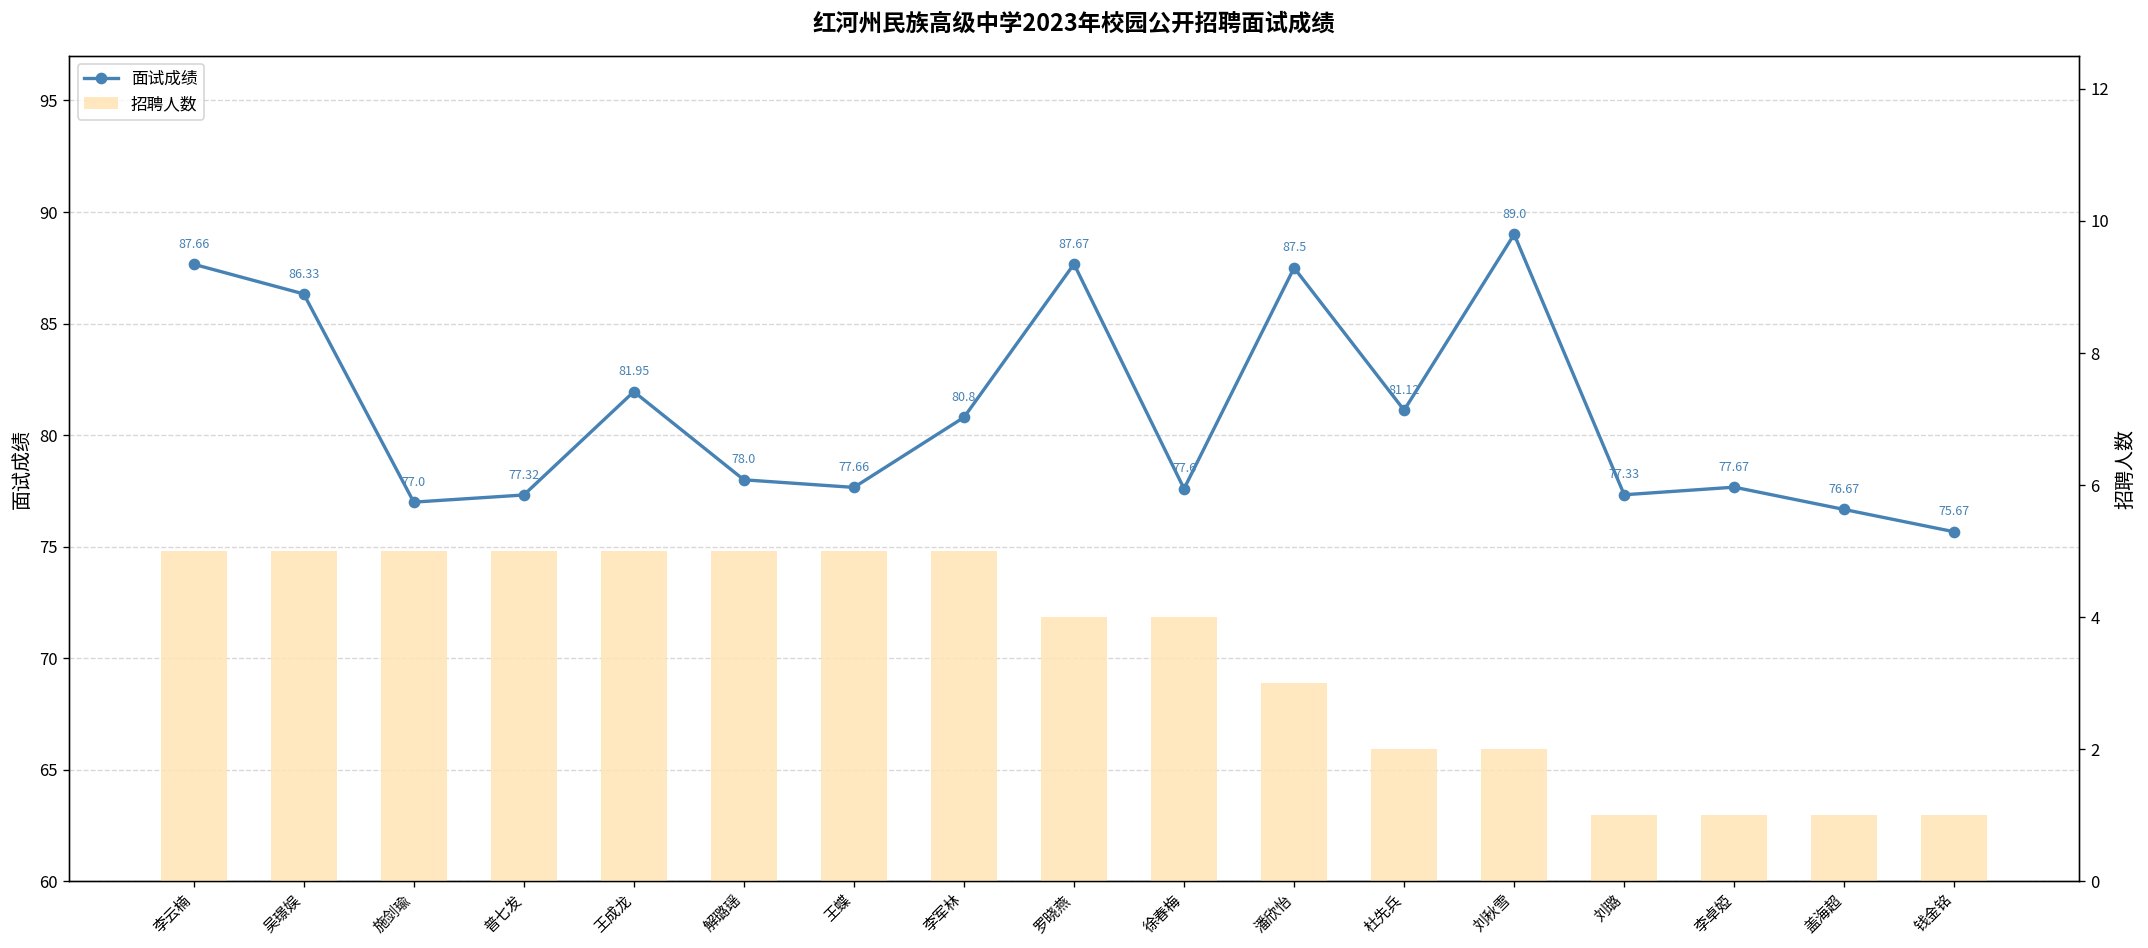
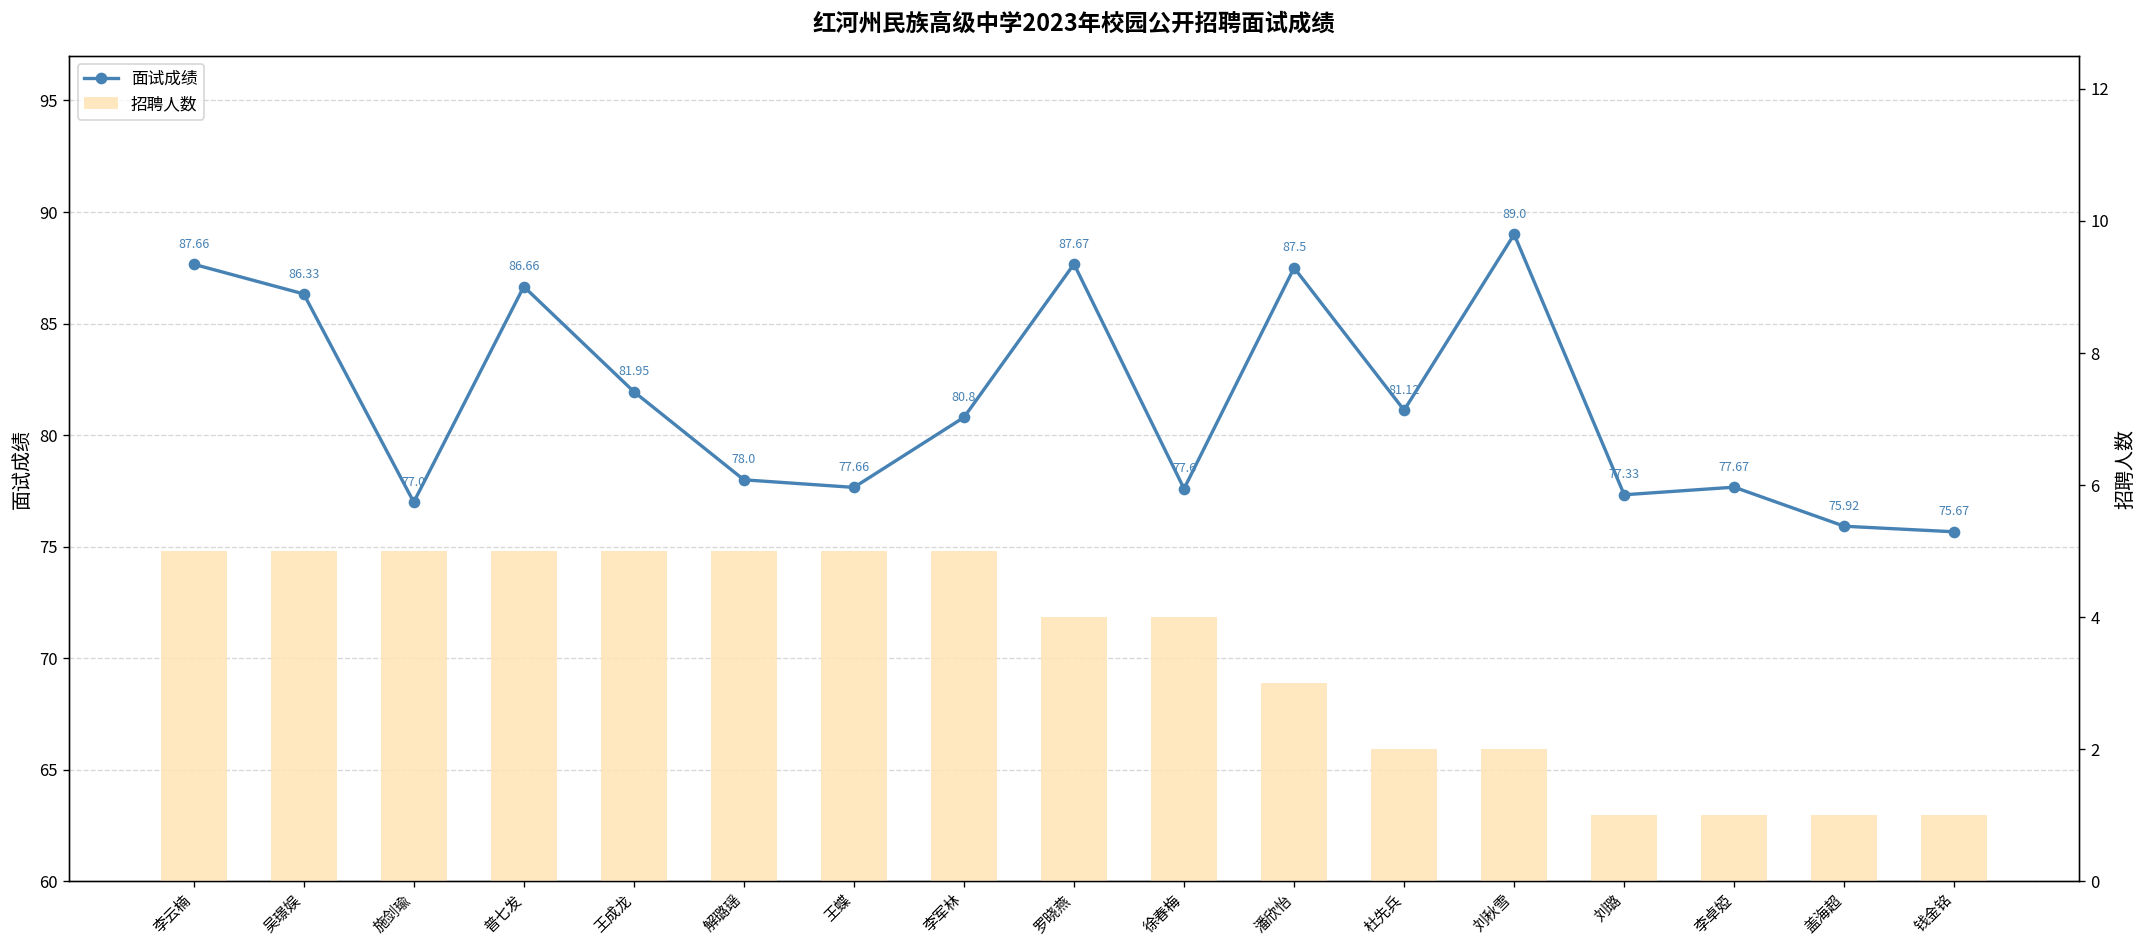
  {
    "面试成绩": {
      "李云楠": 87.66,
      "吴璟娱": 86.33,
      "施剑瑜": 77.0,
-     "普七发": 77.32,
+     "普七发": 86.66,
      "王成龙": 81.95,
      "解璐瑶": 78.0,
      "王蝶": 77.66,
      "李军林": 80.8,
      "罗晓燕": 87.67,
      "徐春梅": 77.6,
      "潘欣怡": 87.5,
      "杜先兵": 81.12,
      "刘秋雪": 89.0,
      "刘璐": 77.33,
      "李卓婭": 77.67,
-     "盖海超": 76.67,
+     "盖海超": 75.92,
      "钱金铭": 75.67
    }
  }
